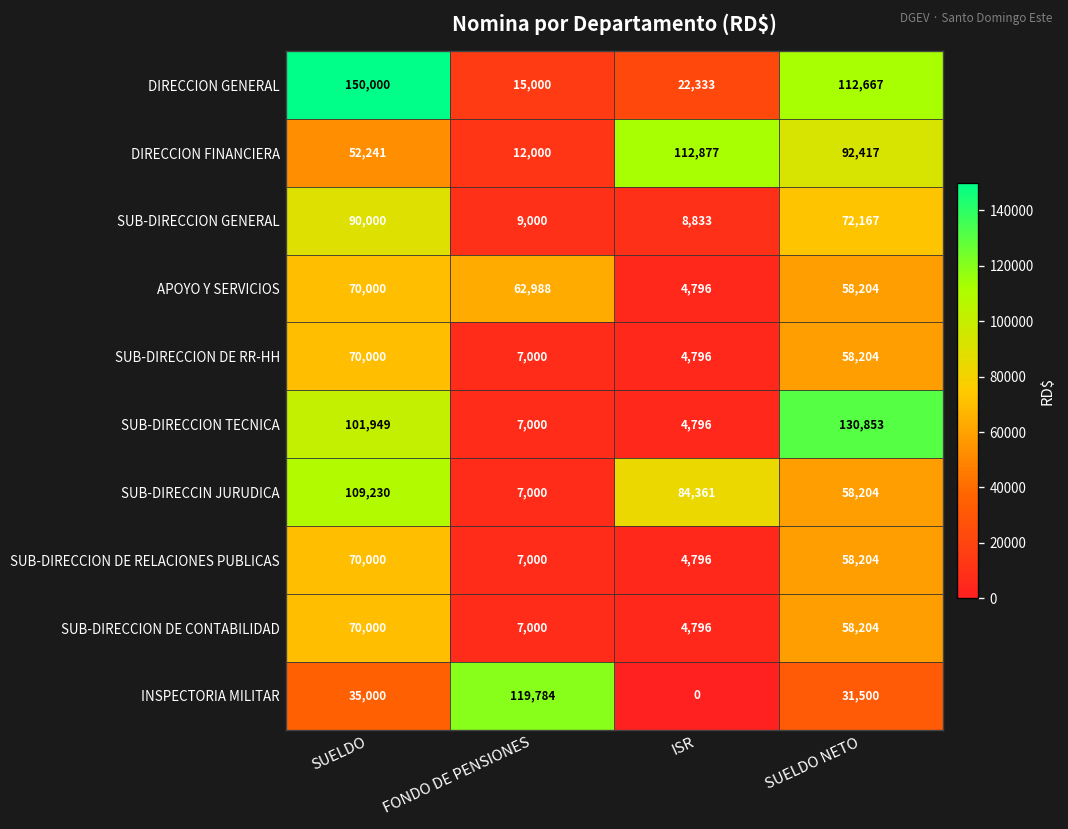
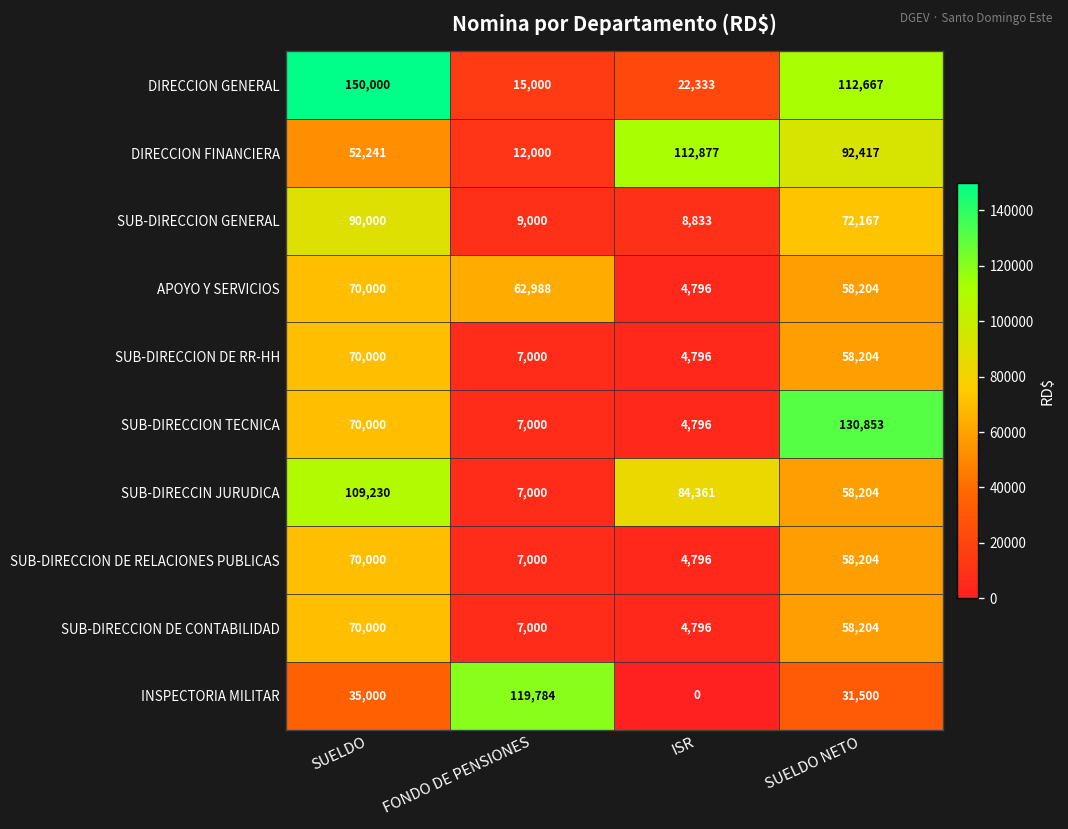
  {
    "DIRECCION GENERAL": {
      "SUELDO": "150,000",
      "FONDO DE PENSIONES": "15,000",
      "ISR": "22,333",
      "SUELDO NETO": "112,667"
    },
    "DIRECCION FINANCIERA": {
      "SUELDO": "52,241",
      "FONDO DE PENSIONES": "12,000",
      "ISR": "112,877",
      "SUELDO NETO": "92,417"
    },
    "SUB-DIRECCION GENERAL": {
      "SUELDO": "90,000",
      "FONDO DE PENSIONES": "9,000",
      "ISR": "8,833",
      "SUELDO NETO": "72,167"
    },
    "APOYO Y SERVICIOS": {
      "SUELDO": "70,000",
      "FONDO DE PENSIONES": "62,988",
      "ISR": "4,796",
      "SUELDO NETO": "58,204"
    },
    "SUB-DIRECCION DE RR-HH": {
      "SUELDO": "70,000",
      "FONDO DE PENSIONES": "7,000",
      "ISR": "4,796",
      "SUELDO NETO": "58,204"
    },
    "SUB-DIRECCION TECNICA": {
-     "SUELDO": "101,949",
+     "SUELDO": "70,000",
      "FONDO DE PENSIONES": "7,000",
      "ISR": "4,796",
      "SUELDO NETO": "130,853"
    },
    "SUB-DIRECCIN JURUDICA": {
      "SUELDO": "109,230",
      "FONDO DE PENSIONES": "7,000",
      "ISR": "84,361",
      "SUELDO NETO": "58,204"
    },
    "SUB-DIRECCION DE RELACIONES PUBLICAS": {
      "SUELDO": "70,000",
      "FONDO DE PENSIONES": "7,000",
      "ISR": "4,796",
      "SUELDO NETO": "58,204"
    },
    "SUB-DIRECCION DE CONTABILIDAD": {
      "SUELDO": "70,000",
      "FONDO DE PENSIONES": "7,000",
      "ISR": "4,796",
      "SUELDO NETO": "58,204"
    },
    "INSPECTORIA MILITAR": {
      "SUELDO": "35,000",
      "FONDO DE PENSIONES": "119,784",
      "ISR": "0",
      "SUELDO NETO": "31,500"
    }
  }
